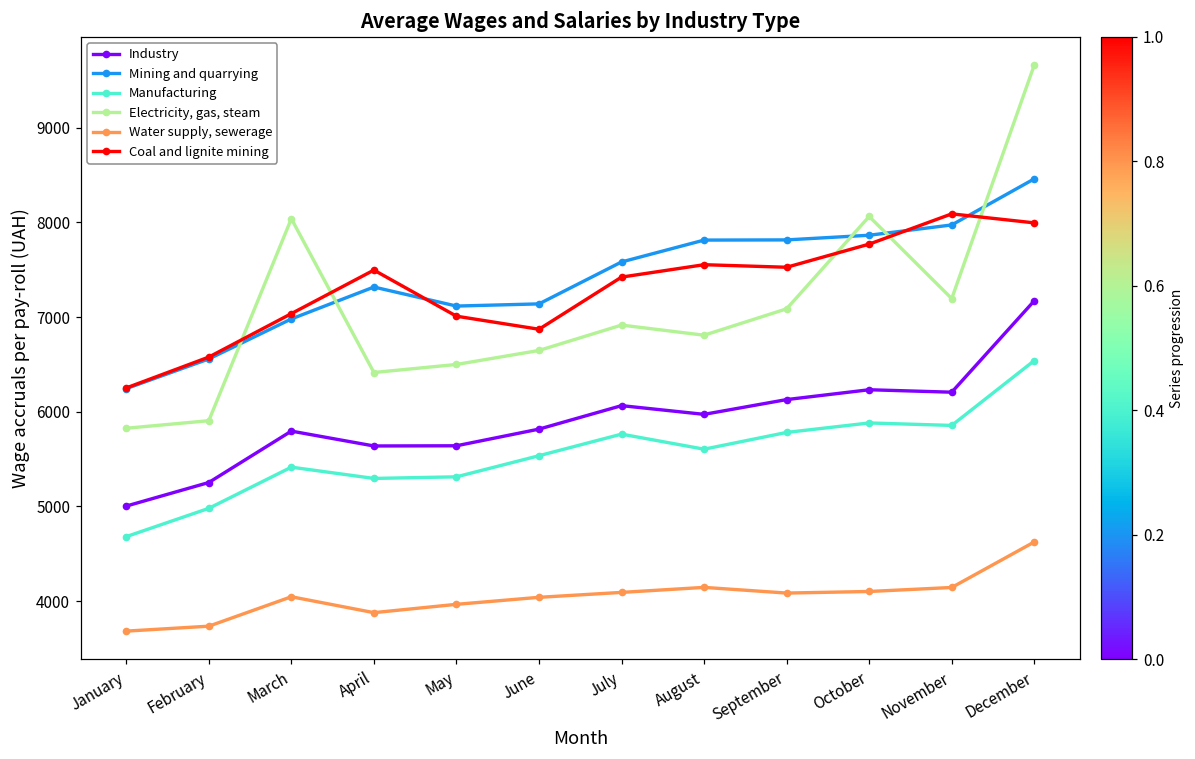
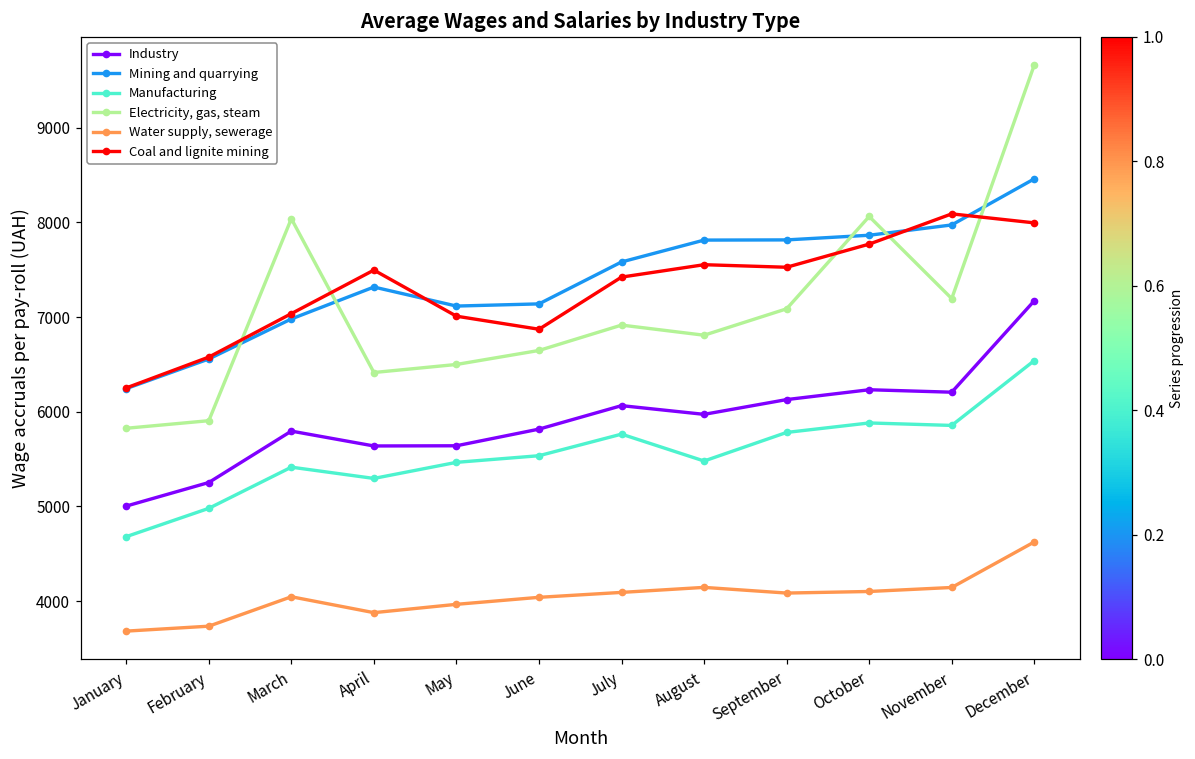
  {
    "Industry": {
      "January": 5000,
      "February": 5300,
      "March": 5800,
      "April": 5600,
      "May": 5600,
      "June": 5800,
      "July": 6100,
      "August": 6000,
      "September": 6100,
      "October": 6200,
      "November": 6200,
      "December": 7200
    },
    "Mining and quarrying": {
      "March": 7000,
      "April": 7300,
      "May": 7100,
      "June": 7100,
      "July": 7600,
      "August": 7800,
      "September": 7800,
      "October": 7900,
      "November": 8000,
      "December": 8500
    },
    "Manufacturing": {
      "January": 4700,
      "February": 5000,
      "March": 5400,
      "April": 5300,
-     "May": 5300,
+     "May": 5500,
      "June": 5500,
      "July": 5800,
-     "August": 5600,
+     "August": 5500,
      "September": 5800,
      "October": 5900,
      "November": 5900,
      "December": 6500
    },
    "Electricity, gas, steam": {
      "January": 5800,
      "February": 5900,
      "March": 8000,
      "April": 6400,
      "May": 6500,
      "June": 6600,
      "July": 6900,
      "August": 6800,
      "September": 7100,
      "October": 8100,
      "November": 7200,
      "December": 9700
    },
    "Water supply, sewerage": {
      "January": 3700,
      "February": 3700,
      "March": 4000,
      "April": 3900,
      "May": 4000,
      "June": 4000,
      "July": 4100,
      "August": 4100,
      "September": 4100,
      "October": 4100,
      "November": 4100,
      "December": 4600
    },
    "Coal and lignite mining": {
      "March": 7000,
      "April": 7500,
      "May": 7000,
      "June": 6900,
      "July": 7400,
      "August": 7600,
      "September": 7500,
      "October": 7800,
      "November": 8100,
      "December": 8000
    }
  }
